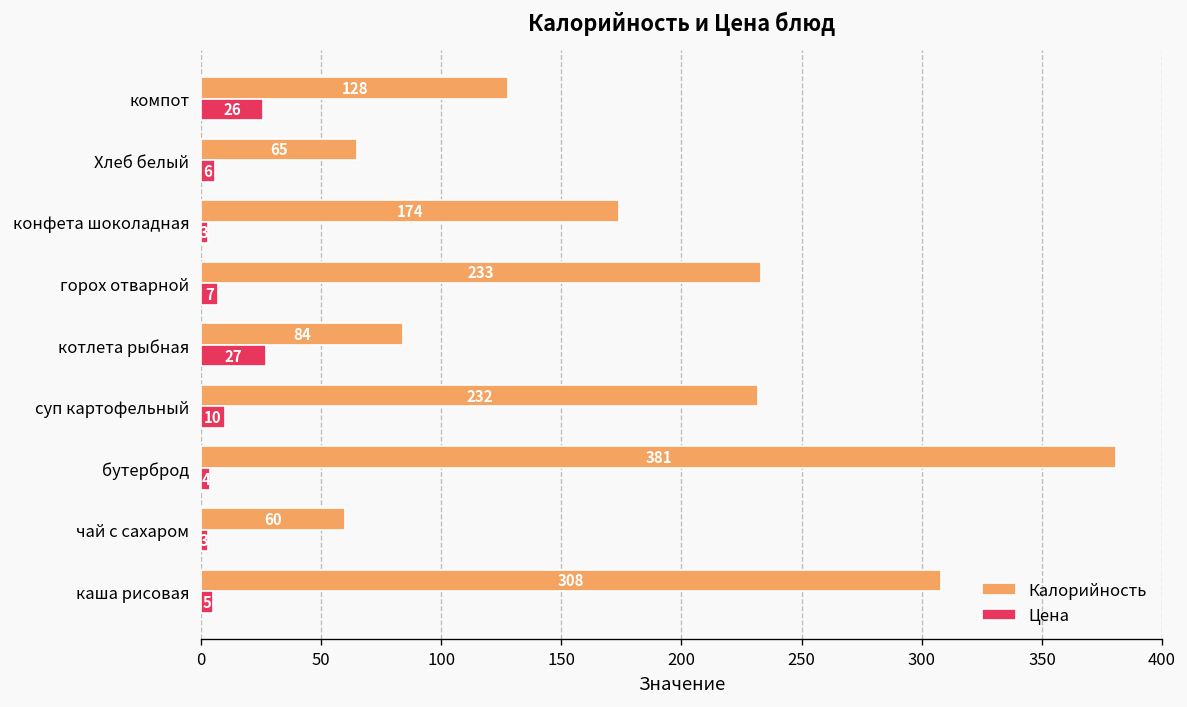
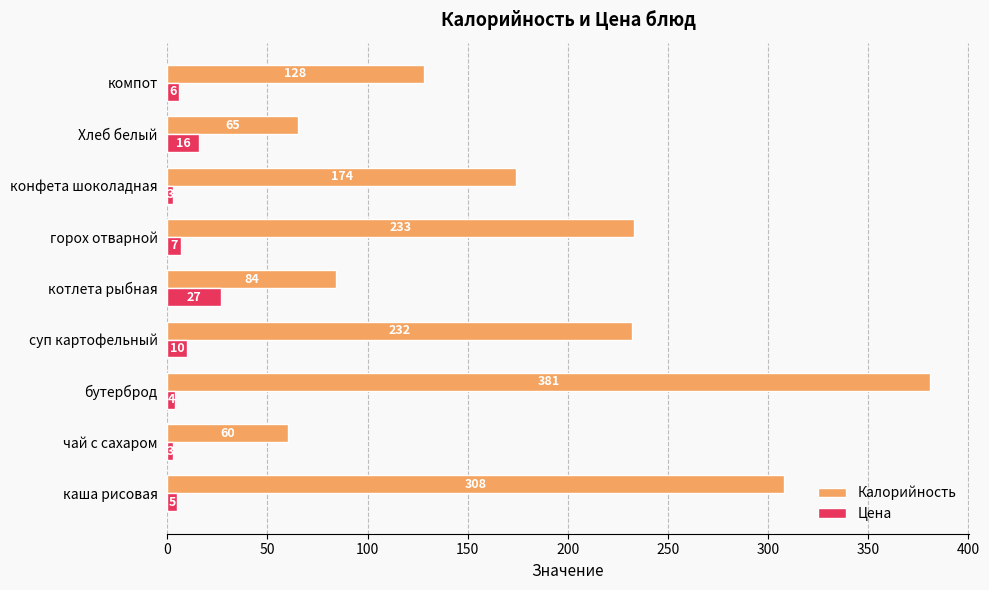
  {
    "Калорийность": {
      "компот": 128,
      "Хлеб белый": 65,
      "конфета шоколадная": 174,
      "горох отварной": 233,
      "котлета рыбная": 84,
      "суп картофельный": 232,
      "бутерброд": 381,
      "чай с сахаром": 60,
      "каша рисовая": 308
    },
    "Цена": {
-     "компот": 26,
-     "Хлеб белый": 6,
+     "компот": 6,
+     "Хлеб белый": 16,
      "горох отварной": 7,
      "котлета рыбная": 27,
      "суп картофельный": 10,
      "бутерброд": 4,
      "каша рисовая": 5
    }
  }
